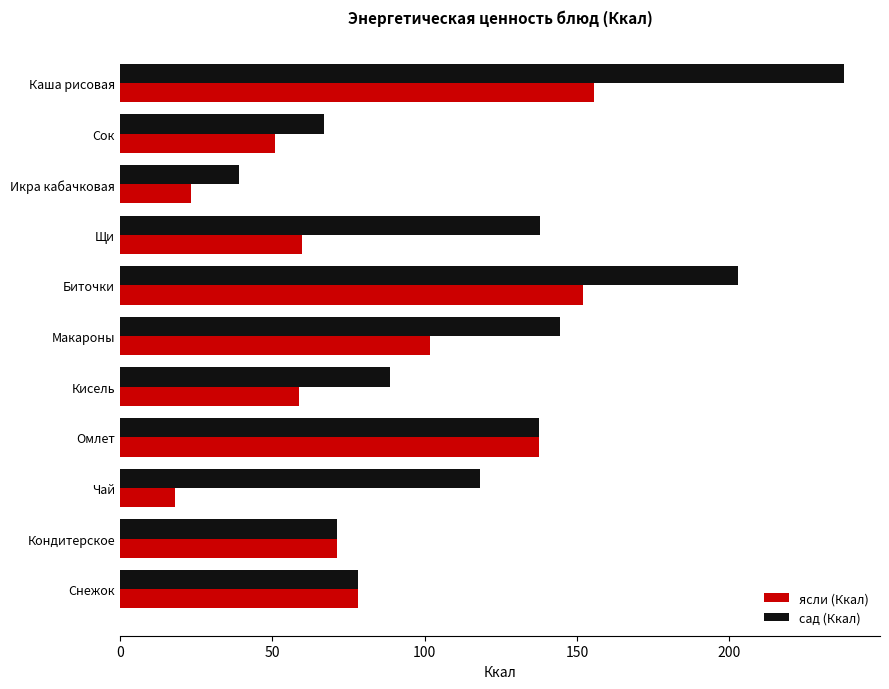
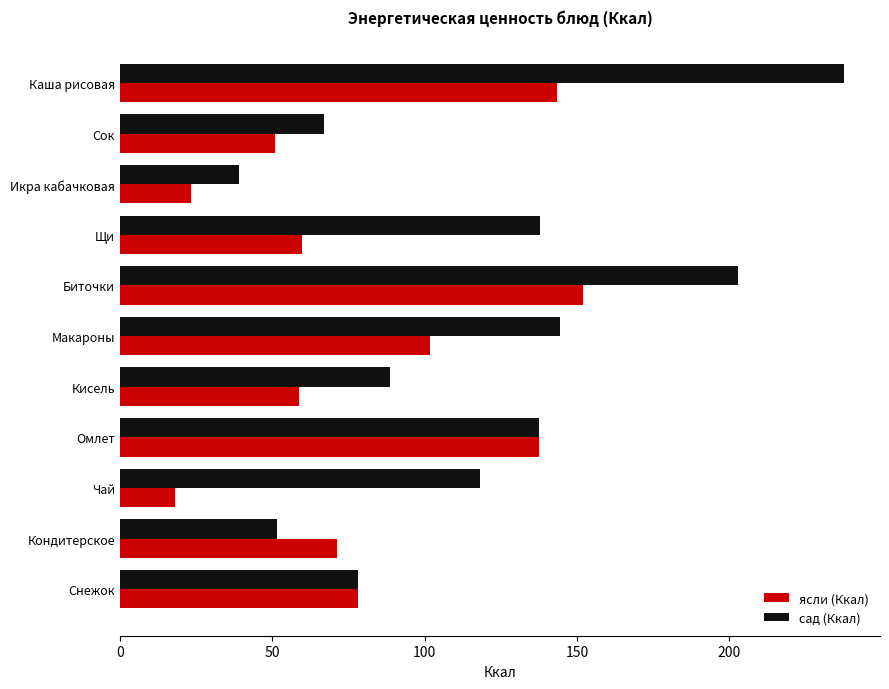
  {
    "ясли (Ккал)": {
-     "Каша рисовая": 156,
+     "Каша рисовая": 143,
      "Сок": 51,
      "Икра кабачковая": 23,
      "Щи": 60,
      "Биточки": 152,
      "Макароны": 102,
      "Кисель": 59,
      "Омлет": 138,
      "Чай": 18,
      "Кондитерское": 71,
      "Снежок": 78
    },
    "сад (Ккал)": {
      "Каша рисовая": 238,
      "Сок": 67,
      "Икра кабачковая": 39,
      "Щи": 138,
      "Биточки": 203,
      "Макароны": 145,
      "Кисель": 89,
      "Омлет": 138,
      "Чай": 118,
-     "Кондитерское": 71,
+     "Кондитерское": 52,
      "Снежок": 78
    }
  }
